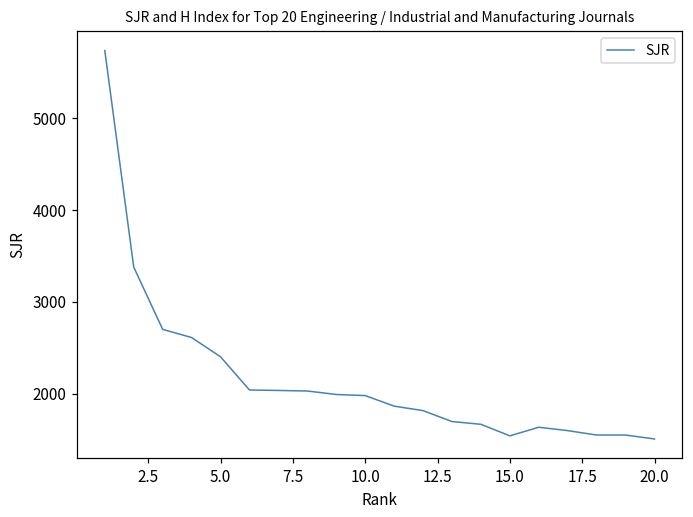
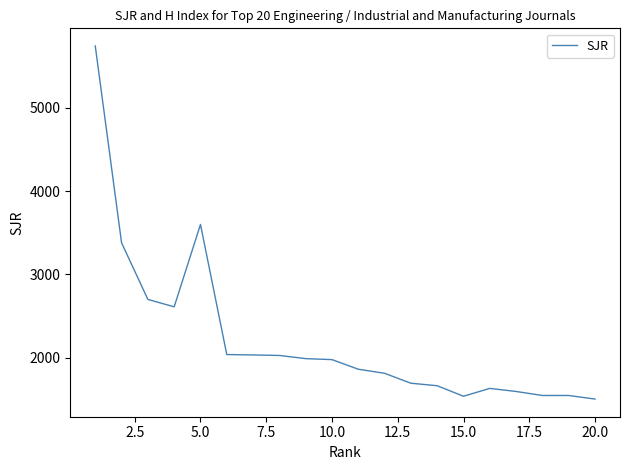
  {
-   "5.0": 2400,
+   "5.0": 3600,
    "10.0": 2000,
    "15.0": 1500,
    "20.0": 1500
  }
